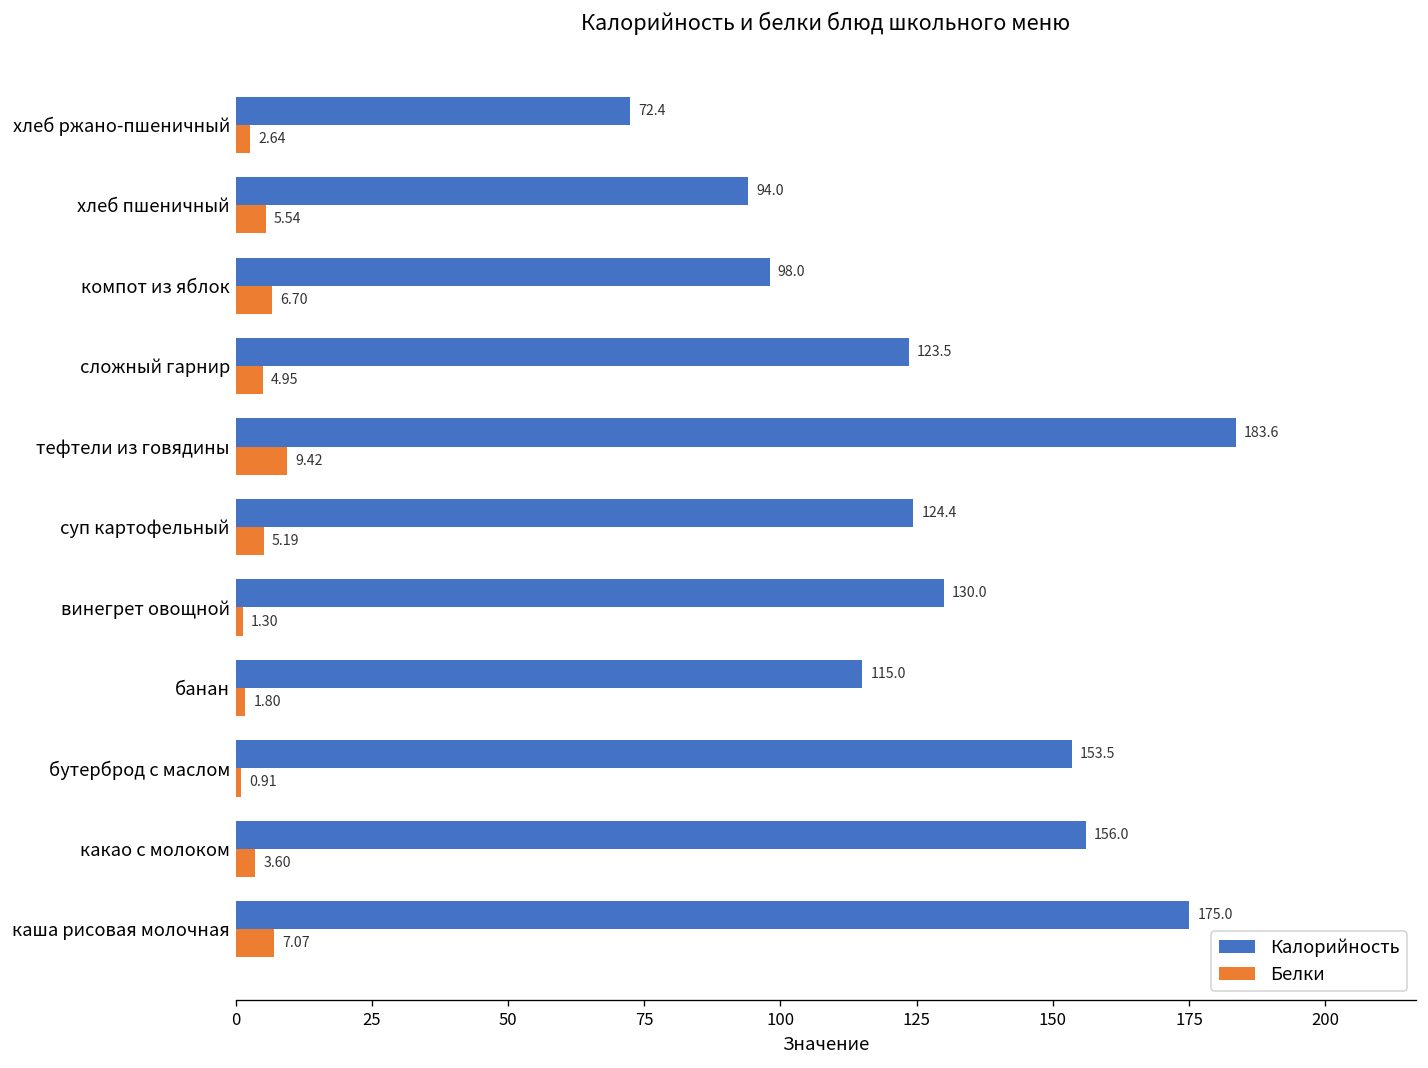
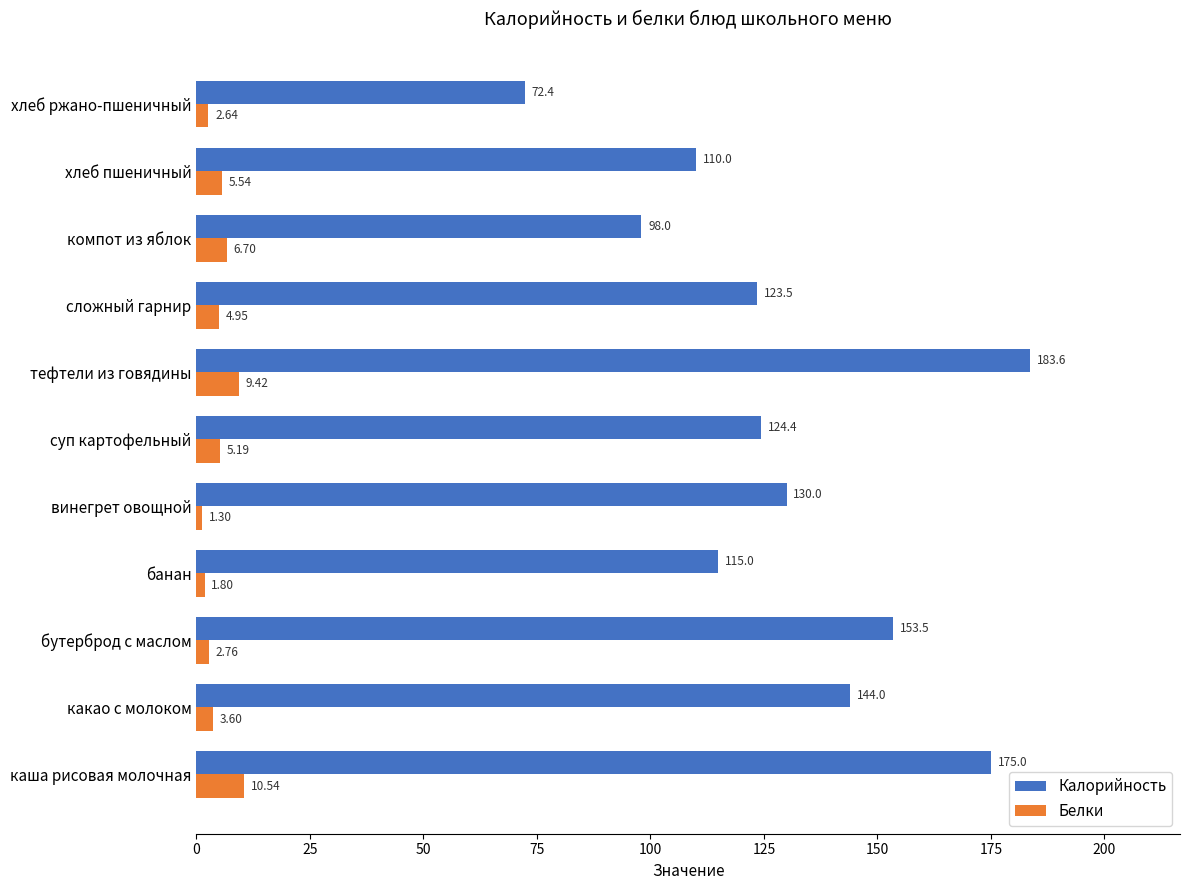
  {
    "Калорийность": {
      "хлеб ржано-пшеничный": 72.4,
-     "хлеб пшеничный": 94.0,
+     "хлеб пшеничный": 110.0,
      "компот из яблок": 98.0,
      "сложный гарнир": 123.5,
      "тефтели из говядины": 183.6,
      "суп картофельный": 124.4,
      "винегрет овощной": 130.0,
      "банан": 115.0,
      "бутерброд с маслом": 153.5,
-     "какао с молоком": 156.0,
+     "какао с молоком": 144.0,
      "каша рисовая молочная": 175.0
    },
    "Белки": {
      "хлеб ржано-пшеничный": 2.64,
      "хлеб пшеничный": 5.54,
      "компот из яблок": 6.70,
      "сложный гарнир": 4.95,
      "тефтели из говядины": 9.42,
      "суп картофельный": 5.19,
      "винегрет овощной": 1.30,
      "банан": 1.80,
-     "бутерброд с маслом": 0.91,
+     "бутерброд с маслом": 2.76,
      "какао с молоком": 3.60,
-     "каша рисовая молочная": 7.07
+     "каша рисовая молочная": 10.54
    }
  }
